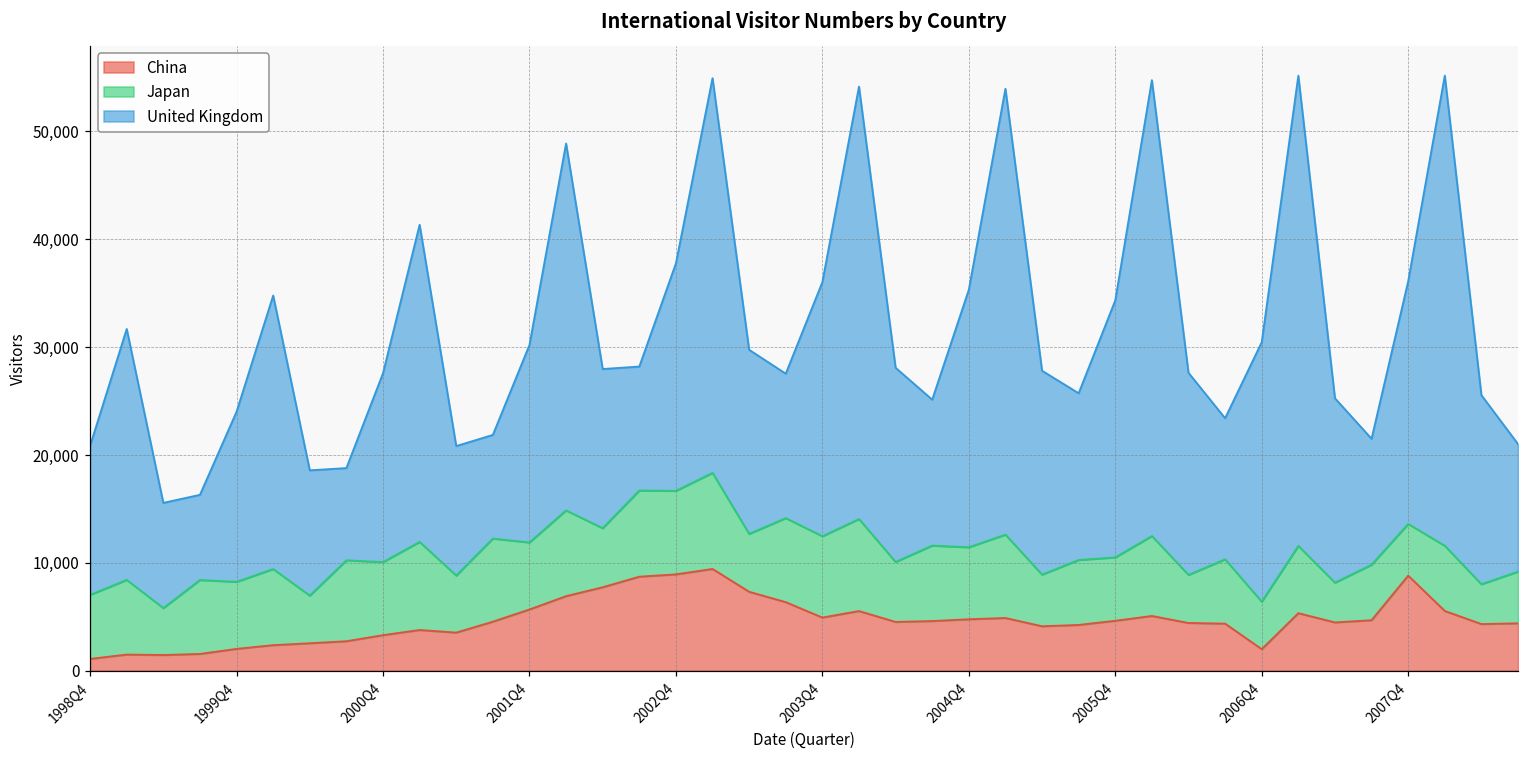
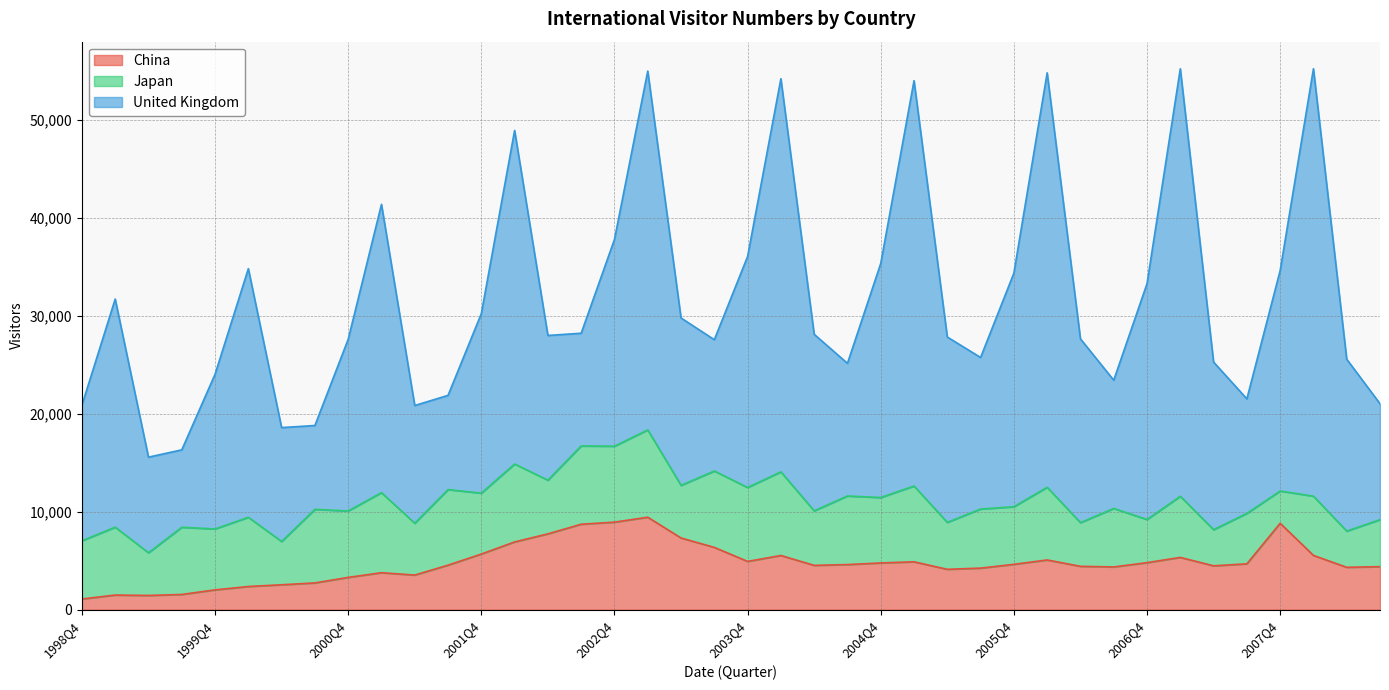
  {
    "China": {
      "1998Q4": "1,000",
      "1999Q4": "2,000",
      "2000Q4": "3,000",
      "2001Q4": "6,000",
      "2002Q4": "9,000",
      "2003Q4": "5,000",
      "2004Q4": "5,000",
      "2005Q4": "5,000",
-     "2006Q4": "2,000",
+     "2006Q4": "5,000",
      "2007Q4": "9,000"
    },
    "Japan": {
      "1998Q4": "6,000",
      "1999Q4": "6,000",
      "2000Q4": "7,000",
      "2001Q4": "6,000",
      "2002Q4": "8,000",
      "2003Q4": "8,000",
      "2004Q4": "7,000",
      "2005Q4": "6,000",
      "2006Q4": "4,000",
-     "2007Q4": "5,000"
+     "2007Q4": "3,000"
    },
    "United Kingdom": {
      "1998Q4": "14,000",
      "1999Q4": "16,000",
      "2000Q4": "18,000",
      "2001Q4": "18,000",
      "2002Q4": "21,000",
      "2003Q4": "24,000",
      "2004Q4": "24,000",
      "2005Q4": "24,000",
      "2006Q4": "24,000",
      "2007Q4": "22,000"
    }
  }
